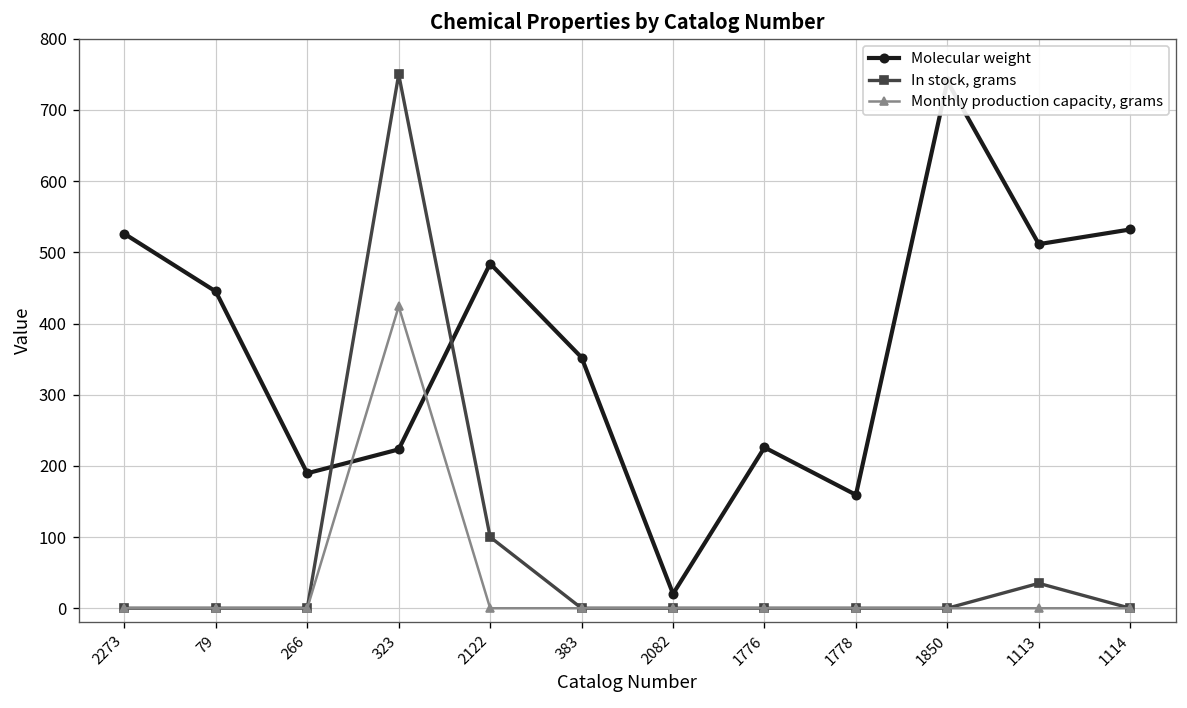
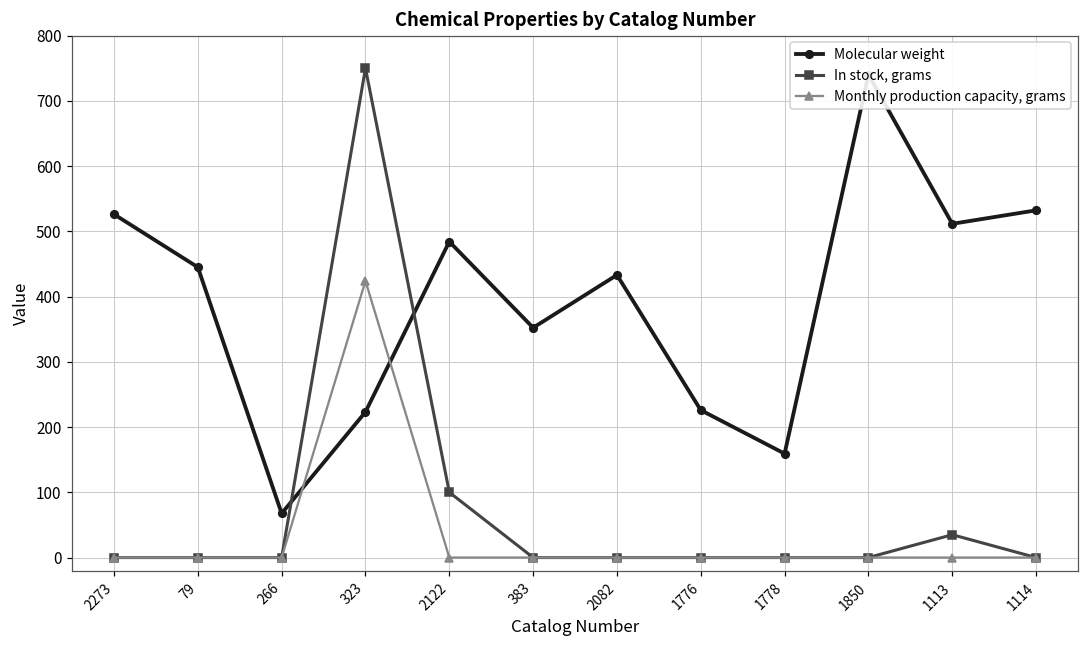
  {
    "Molecular weight": {
      "2273": 530,
      "79": 440,
-     "266": 190,
+     "266": 70,
      "323": 220,
      "2122": 480,
      "383": 350,
-     "2082": 20,
+     "2082": 430,
      "1776": 230,
      "1778": 160,
      "1113": 510,
      "1114": 530
    },
    "In stock, grams": {
      "323": 750,
      "2122": 100,
      "1113": 40
    },
    "Monthly production capacity, grams": {
      "323": 420,
      "2122": 0,
      "1113": 0
    }
  }
